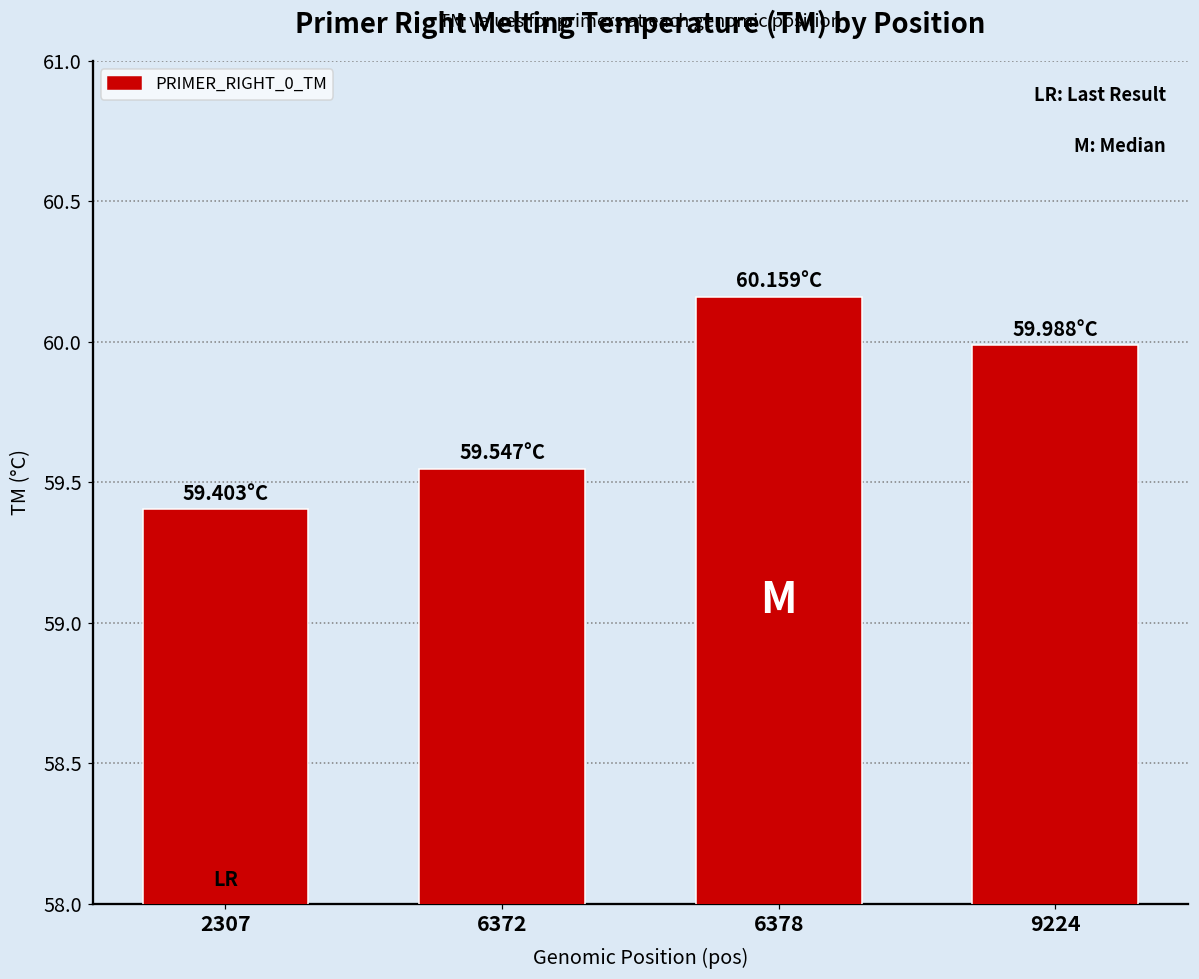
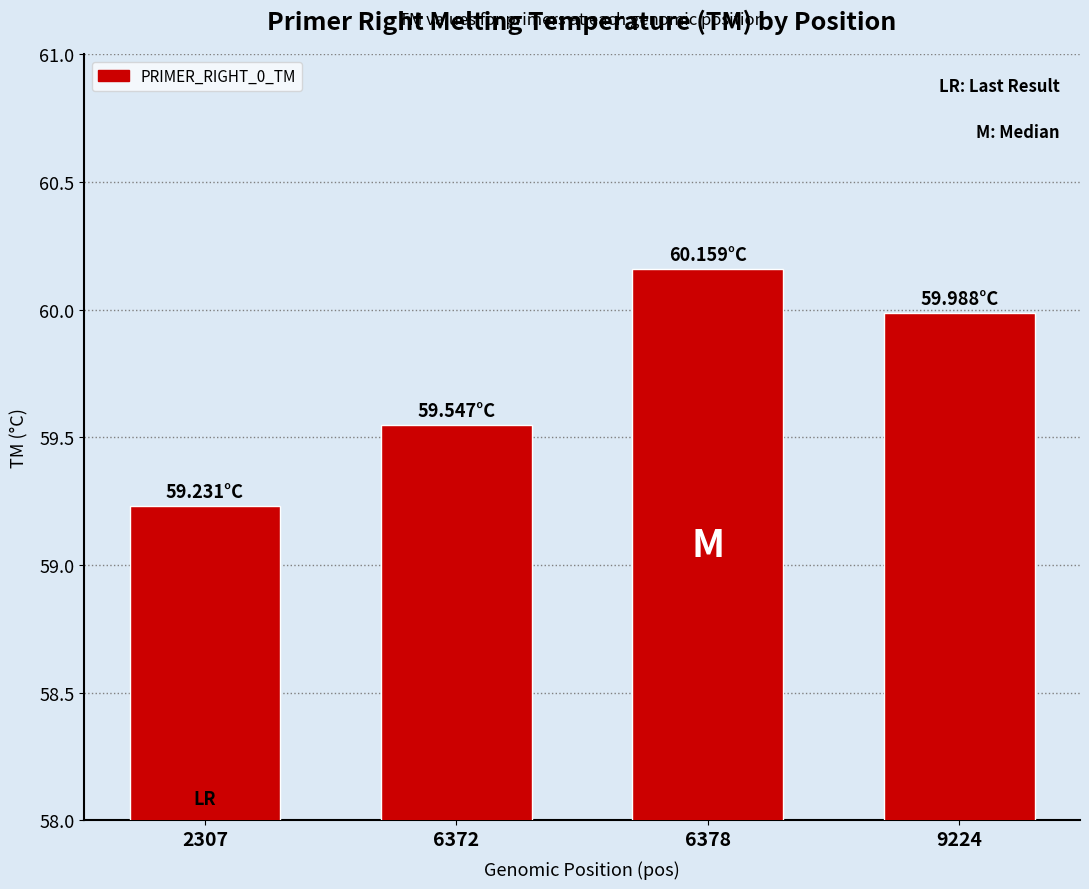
  {
-   "2307": "59.403°C",
+   "2307": "59.231°C",
    "6372": "59.547°C",
    "6378": "60.159°C",
    "9224": "59.988°C"
  }
